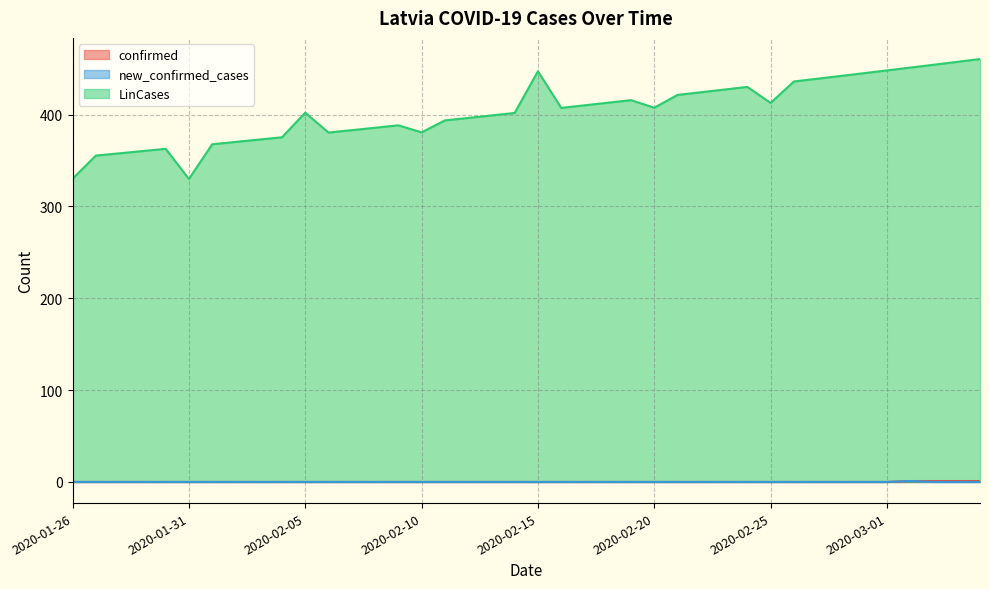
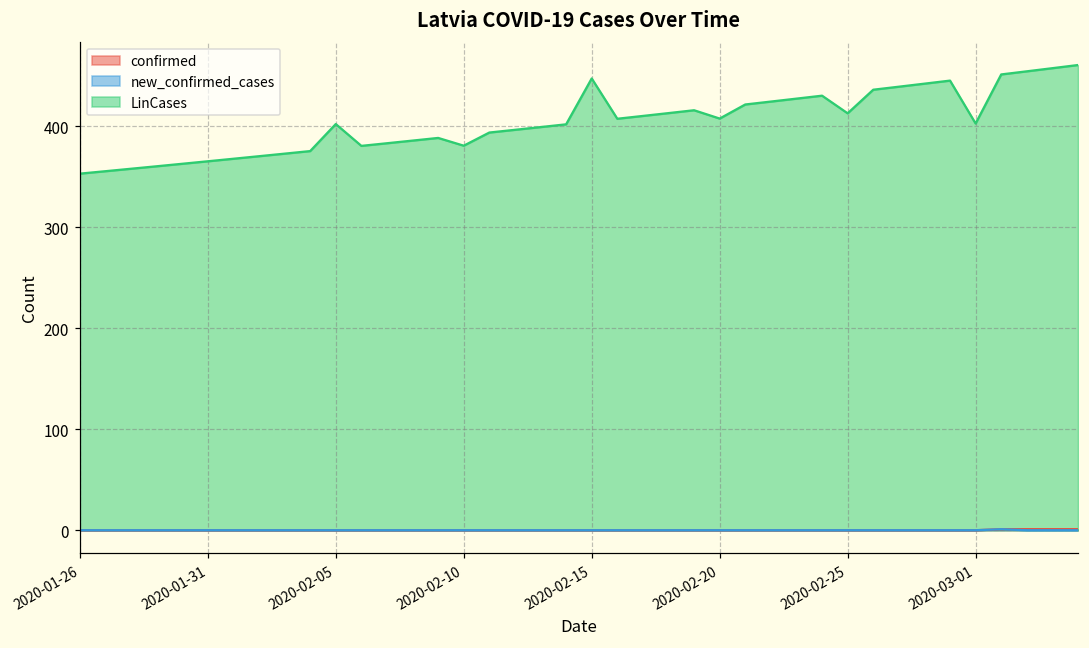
  {
    "LinCases": {
-     "2020-01-26": 330,
-     "2020-01-31": 330,
+     "2020-01-26": 350,
+     "2020-01-31": 370,
      "2020-02-05": 400,
      "2020-02-10": 380,
      "2020-02-15": 450,
      "2020-02-20": 410,
      "2020-02-25": 410,
-     "2020-03-01": 450
+     "2020-03-01": 400
    }
  }
